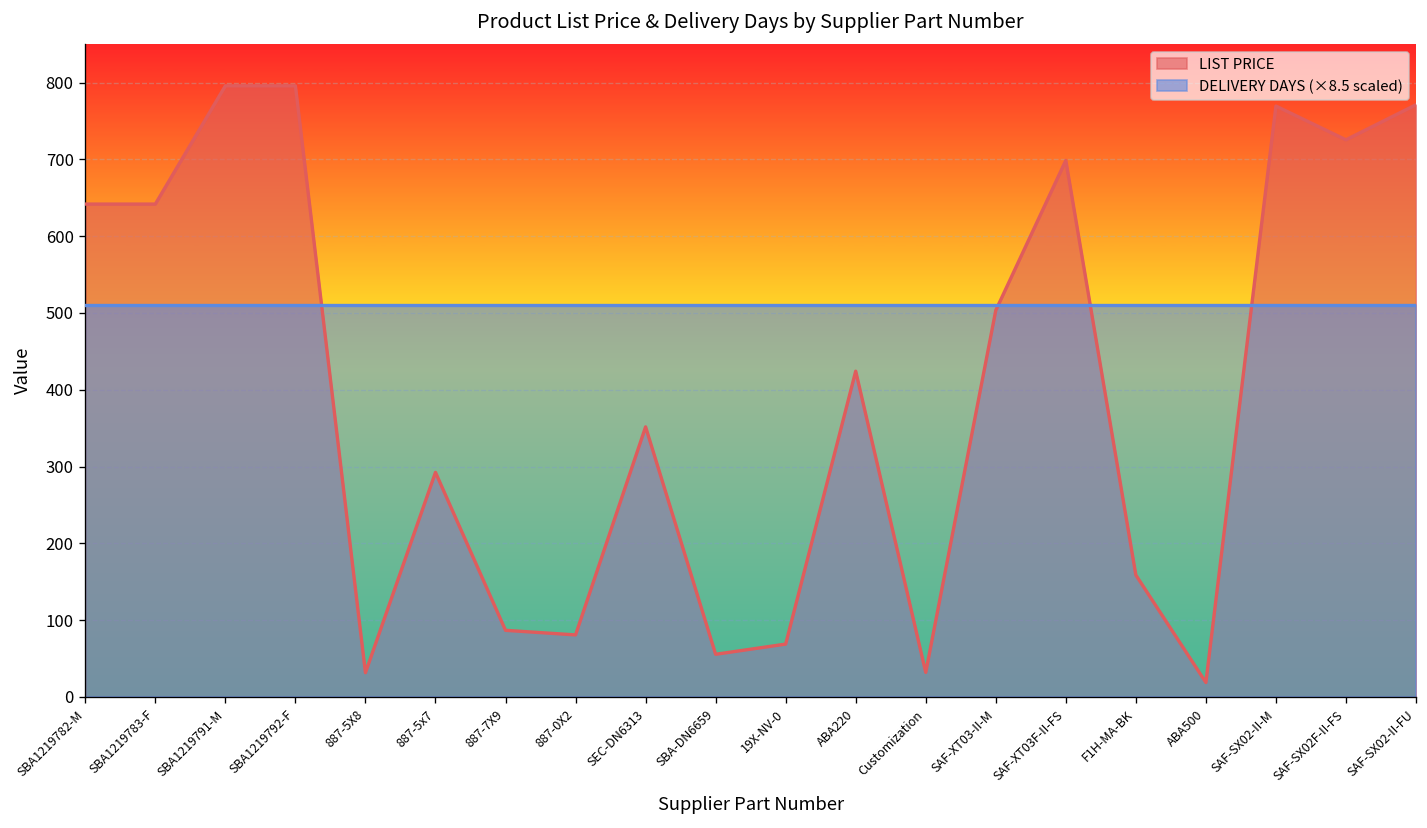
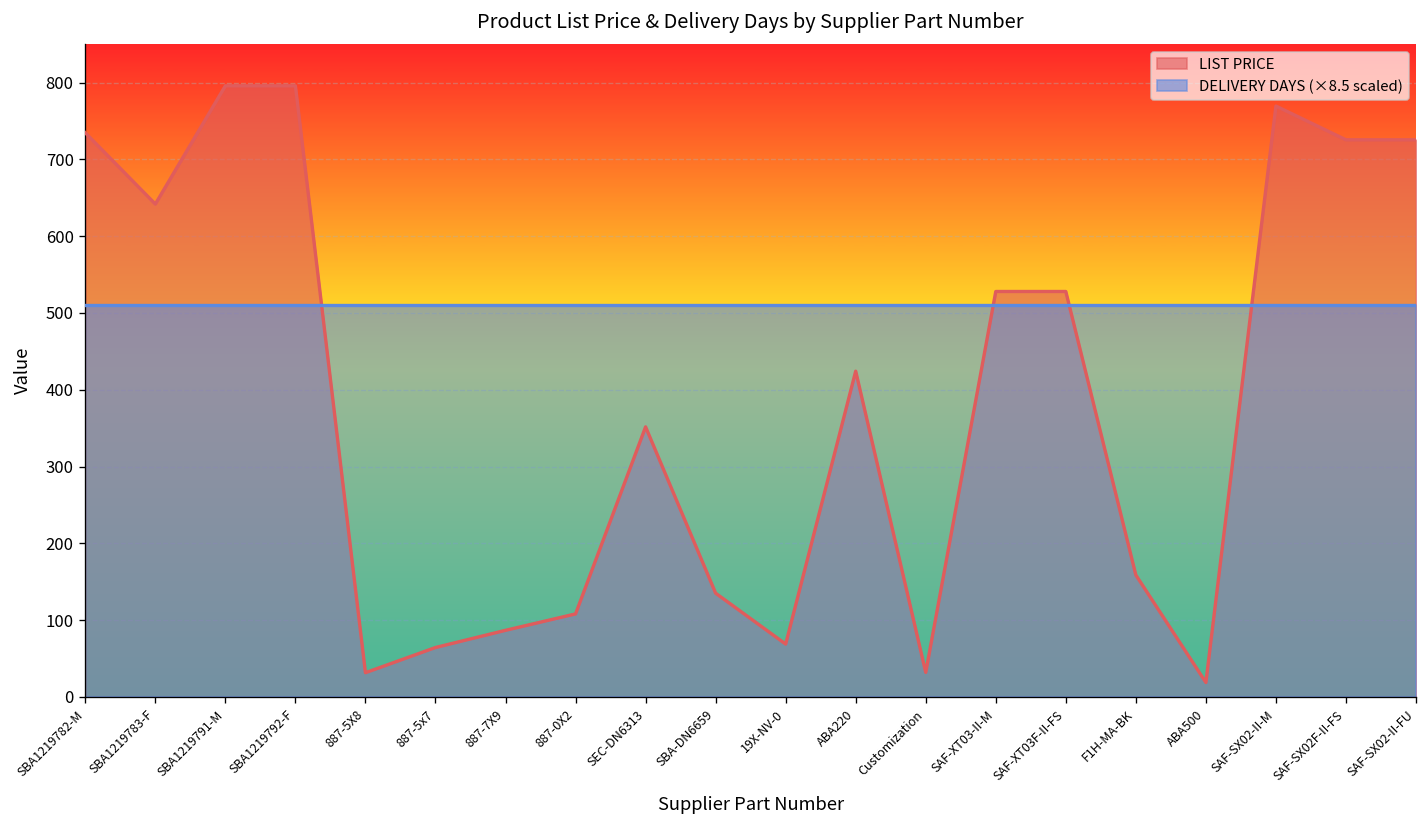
  {
    "LIST PRICE": {
-     "SBA1219782-M": 640,
+     "SBA1219782-M": 730,
      "SBA1219783-F": 640,
      "SBA1219791-M": 800,
      "SBA1219792-F": 800,
      "887-5X8": 30,
-     "887-5x7": 290,
+     "887-5x7": 60,
      "887-7X9": 90,
-     "887-0X2": 80,
+     "887-0X2": 110,
      "SEC-DN6313": 350,
-     "SBA-DN6659": 60,
+     "SBA-DN6659": 140,
      "19X-NV-0": 70,
      "ABA220": 420,
      "Customization": 30,
-     "SAF-XT03-II-M": 500,
-     "SAF-XT03F-II-FS": 700,
+     "SAF-XT03-II-M": 530,
+     "SAF-XT03F-II-FS": 530,
      "F1H-MA-BK": 160,
      "ABA500": 20,
      "SAF-SX02-II-M": 770,
      "SAF-SX02F-II-FS": 730,
-     "SAF-SX02-II-FU": 770
+     "SAF-SX02-II-FU": 730
    },
    "DELIVERY DAYS (×8.5 scaled)": {
      "SBA1219782-M": 510,
      "SBA1219783-F": 510,
      "SBA1219791-M": 510,
      "SBA1219792-F": 510,
      "887-5X8": 510,
      "887-5x7": 510,
      "887-7X9": 510,
      "887-0X2": 510,
      "SEC-DN6313": 510,
      "SBA-DN6659": 510,
      "19X-NV-0": 510,
      "ABA220": 510,
      "Customization": 510,
      "SAF-XT03-II-M": 510,
      "SAF-XT03F-II-FS": 510,
      "F1H-MA-BK": 510,
      "ABA500": 510,
      "SAF-SX02-II-M": 510,
      "SAF-SX02F-II-FS": 510,
      "SAF-SX02-II-FU": 510
    }
  }
